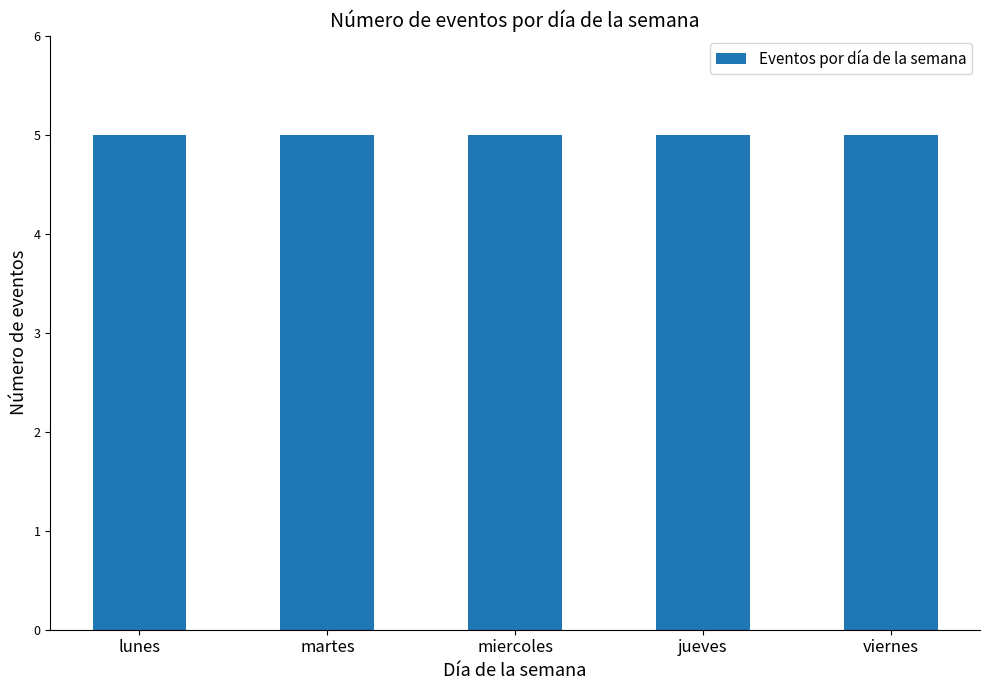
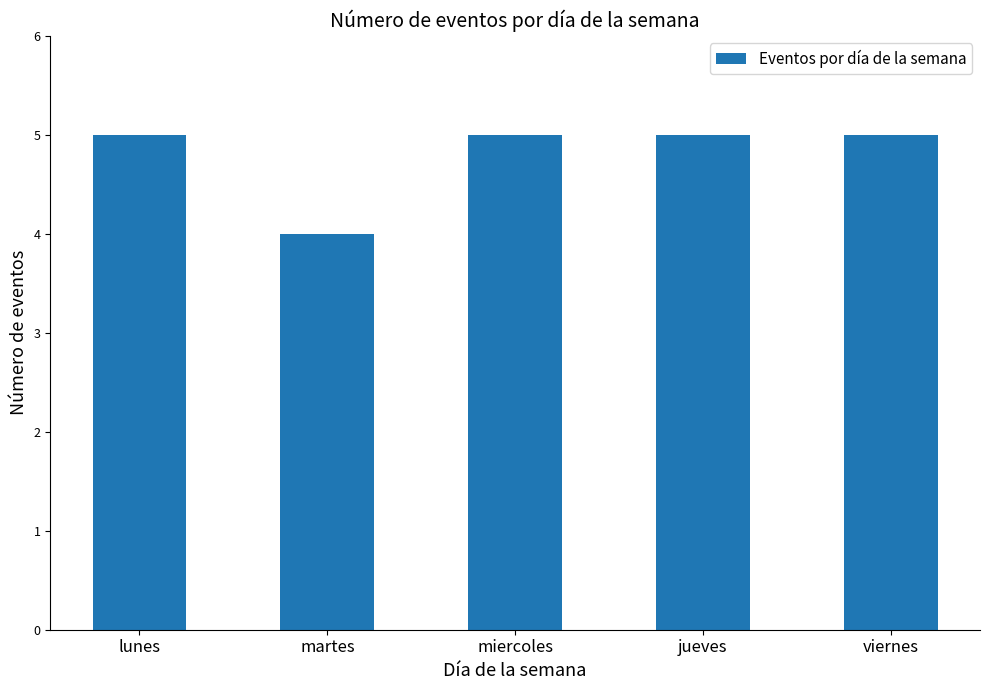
  {
    "lunes": 5,
-   "martes": 5,
+   "martes": 4,
    "miercoles": 5,
    "jueves": 5,
    "viernes": 5
  }
